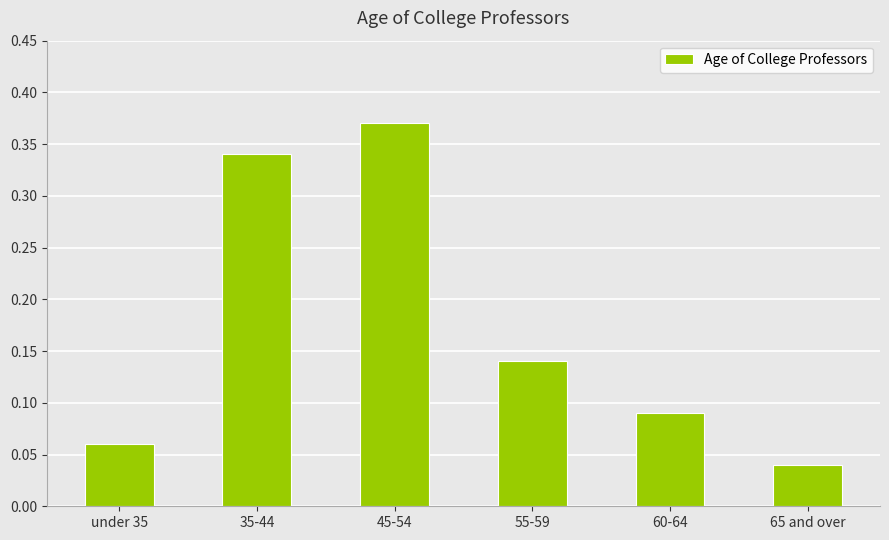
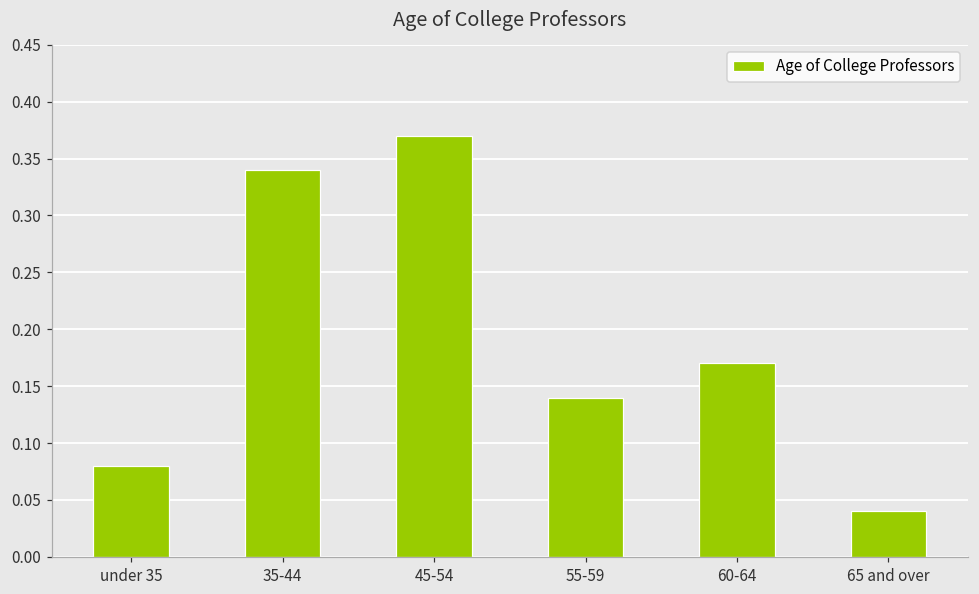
  {
-   "under 35": 0.06,
+   "under 35": 0.08,
    "35-44": 0.34,
    "45-54": 0.37,
    "55-59": 0.14,
-   "60-64": 0.09,
+   "60-64": 0.17,
    "65 and over": 0.04
  }
